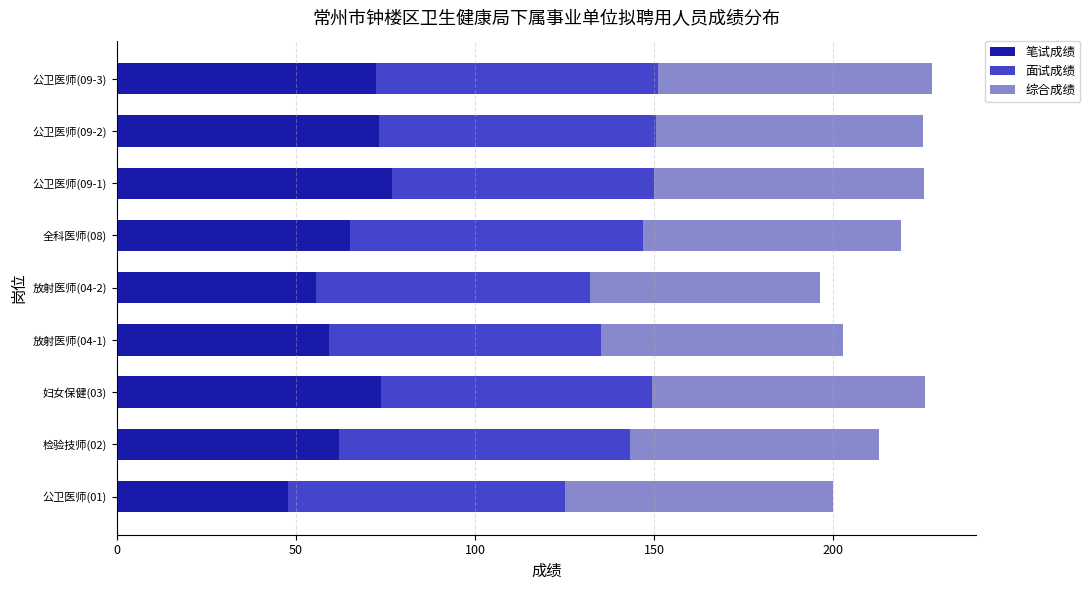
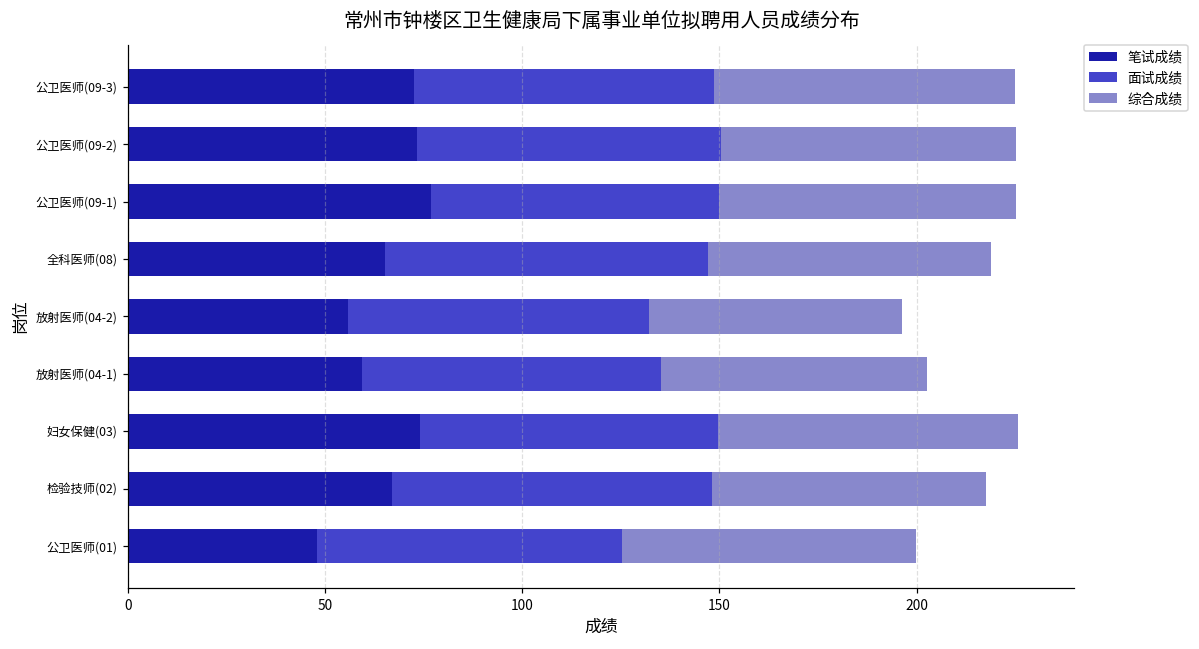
  {
    "笔试成绩": {
      "公卫医师(09-3)": 72,
      "公卫医师(09-2)": 73,
      "公卫医师(09-1)": 77,
      "全科医师(08)": 65,
      "放射医师(04-2)": 56,
      "放射医师(04-1)": 59,
      "妇女保健(03)": 74,
-     "检验技师(02)": 62,
+     "检验技师(02)": 67,
      "公卫医师(01)": 48
    },
    "面试成绩": {
-     "公卫医师(09-3)": 79,
+     "公卫医师(09-3)": 76,
      "公卫医师(09-2)": 77,
      "公卫医师(09-1)": 73,
      "全科医师(08)": 82,
      "放射医师(04-2)": 77,
      "放射医师(04-1)": 76,
      "妇女保健(03)": 76,
      "检验技师(02)": 81,
      "公卫医师(01)": 77
    },
    "综合成绩": {
      "公卫医师(09-3)": 76,
      "公卫医师(09-2)": 75,
      "公卫医师(09-1)": 75,
      "全科医师(08)": 72,
      "放射医师(04-2)": 64,
      "放射医师(04-1)": 68,
      "妇女保健(03)": 76,
      "检验技师(02)": 70,
      "公卫医师(01)": 75
    }
  }
